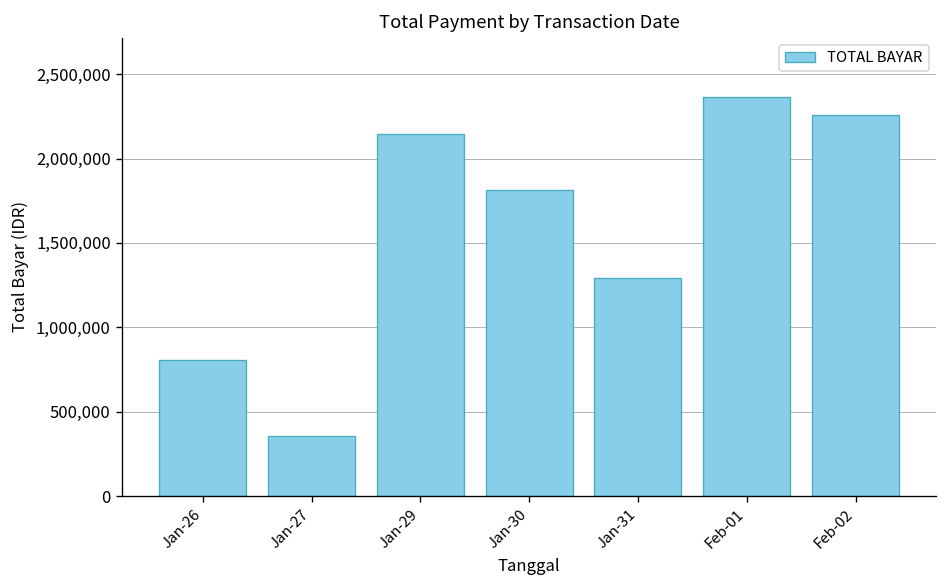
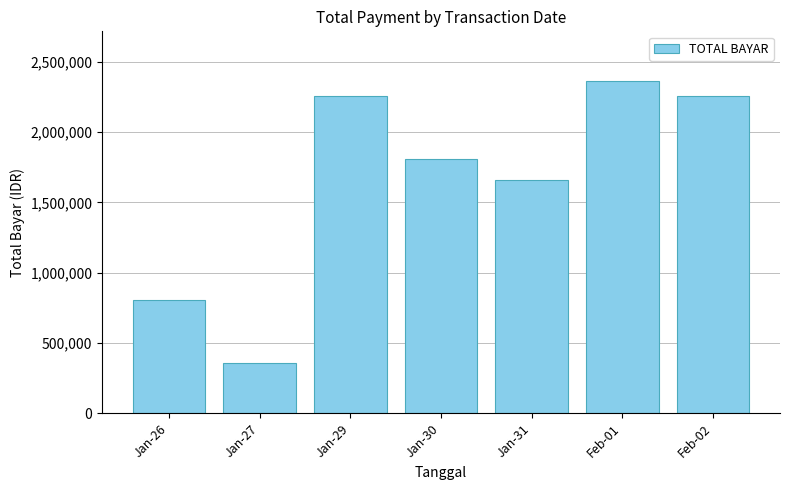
  {
    "Jan-26": "810,000",
    "Jan-27": "360,000",
-   "Jan-29": "2,150,000",
+   "Jan-29": "2,260,000",
    "Jan-30": "1,810,000",
-   "Jan-31": "1,290,000",
+   "Jan-31": "1,660,000",
    "Feb-01": "2,360,000",
    "Feb-02": "2,260,000"
  }
